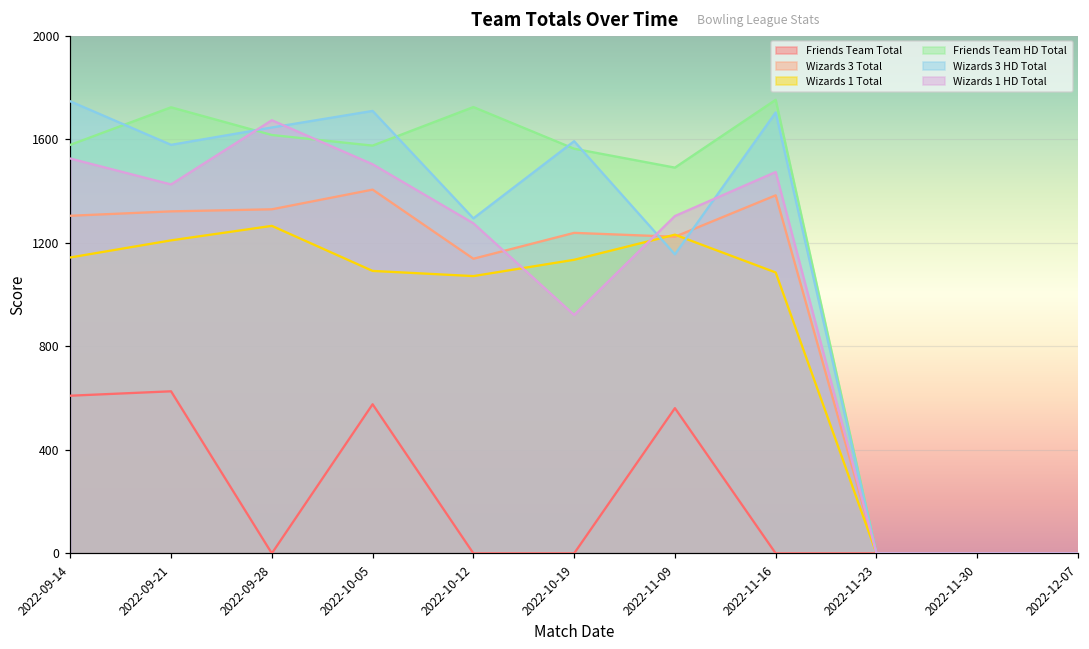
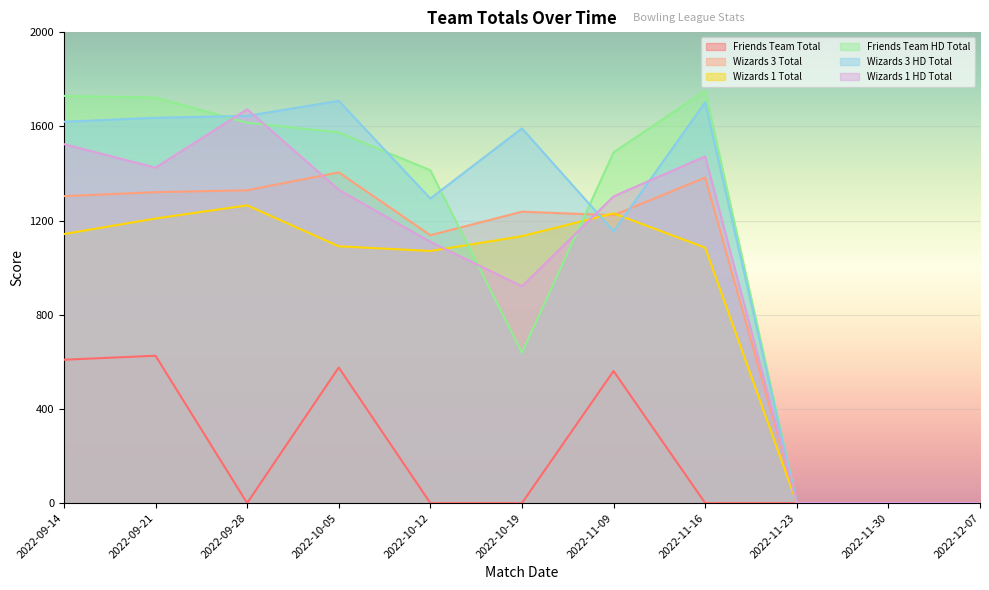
  {
    "Wizards 1 Total": {
      "2022-09-14": 1140,
      "2022-09-21": 1210,
      "2022-09-28": 1270,
      "2022-10-05": 1090,
      "2022-10-12": 1070,
      "2022-10-19": 1130,
      "2022-11-16": 1090
    },
    "Friends Team HD Total": {
-     "2022-09-14": 1580,
+     "2022-09-14": 1730,
      "2022-09-21": 1720,
      "2022-09-28": 1620,
      "2022-10-05": 1580,
-     "2022-10-12": 1720,
-     "2022-10-19": 1560,
+     "2022-10-12": 1410,
+     "2022-10-19": 640,
      "2022-11-09": 1490,
      "2022-11-16": 1750
    },
    "Wizards 3 HD Total": {
-     "2022-09-14": 1750,
-     "2022-09-21": 1580,
+     "2022-09-14": 1620,
+     "2022-09-21": 1640,
      "2022-09-28": 1650,
      "2022-10-05": 1710,
      "2022-10-12": 1290,
      "2022-10-19": 1590,
      "2022-11-09": 1160,
      "2022-11-16": 1700
    },
    "Wizards 1 HD Total": {
      "2022-09-14": 1530,
      "2022-09-21": 1430,
      "2022-09-28": 1670,
-     "2022-10-05": 1500,
-     "2022-10-12": 1280,
+     "2022-10-05": 1330,
+     "2022-10-12": 1110,
      "2022-10-19": 920,
      "2022-11-09": 1300,
      "2022-11-16": 1470
    }
  }
